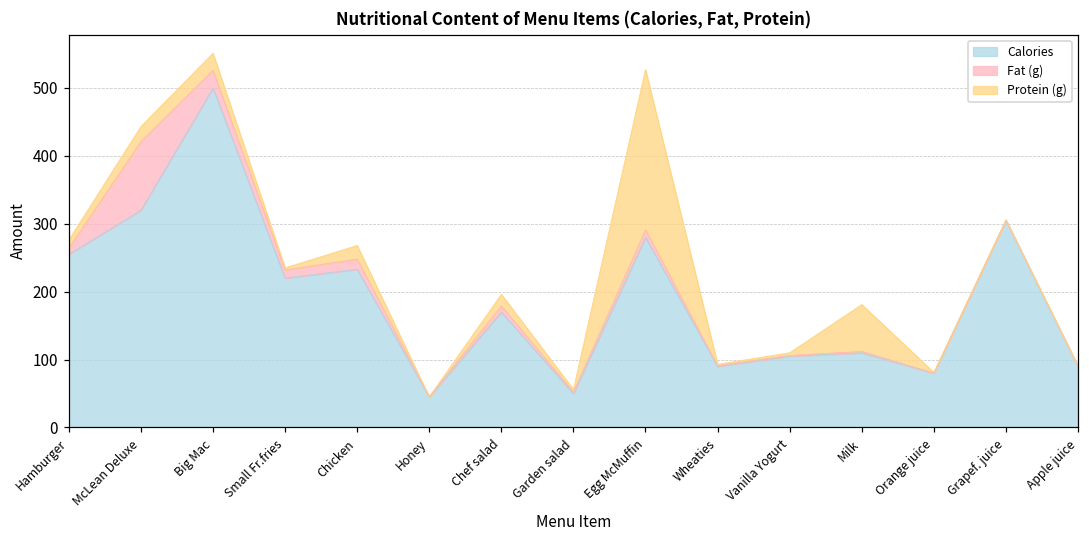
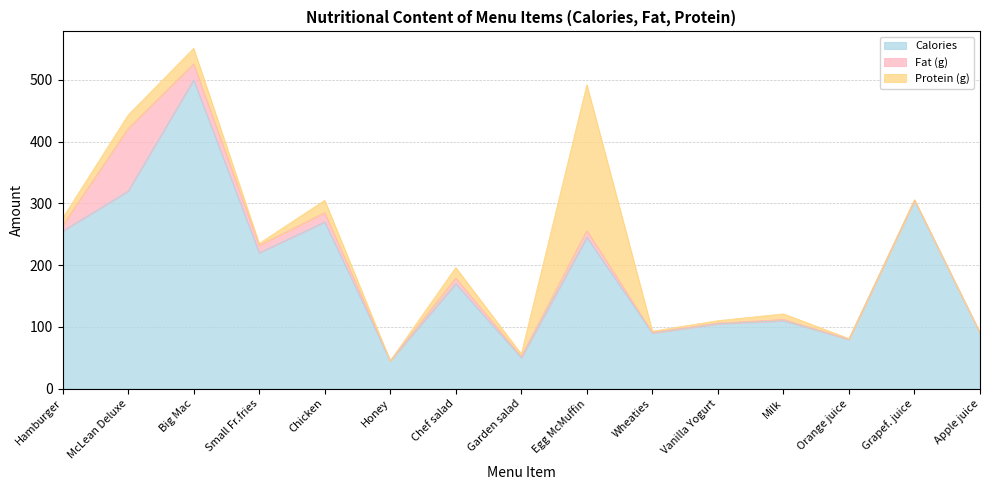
  {
    "Calories": {
      "Hamburger": 260,
      "McLean Deluxe": 320,
      "Big Mac": 500,
      "Small Fr.fries": 220,
-     "Chicken": 230,
+     "Chicken": 270,
      "Chef salad": 170,
-     "Egg McMuffin": 280
+     "Egg McMuffin": 250
    },
    "Fat (g)": {
      "Hamburger": 10,
      "McLean Deluxe": 100,
      "Big Mac": 30,
      "Chicken": 20,
      "Chef salad": 10,
      "Egg McMuffin": 10
    },
    "Protein (g)": {
      "Hamburger": 10,
      "McLean Deluxe": 20,
      "Big Mac": 30,
      "Chicken": 20,
      "Chef salad": 20,
      "Egg McMuffin": 240,
-     "Milk": 70
+     "Milk": 10
    }
  }
